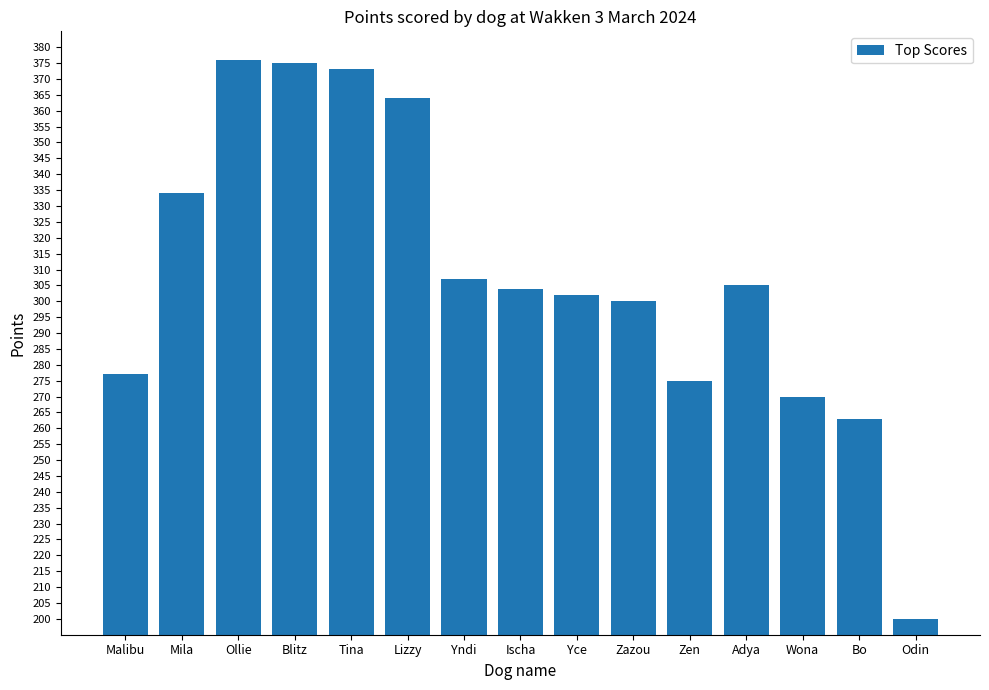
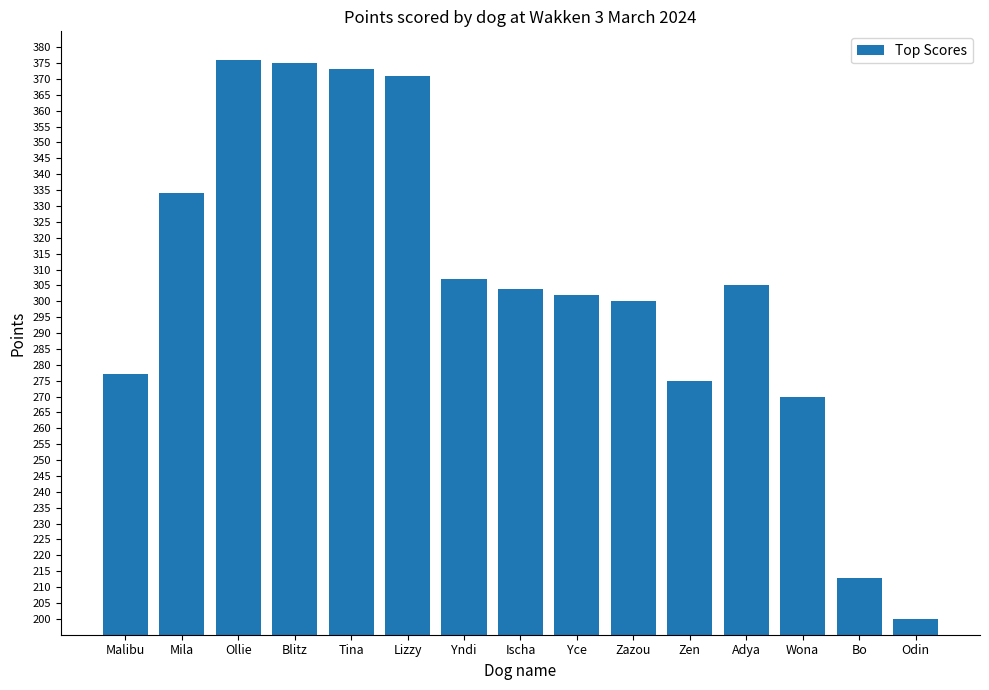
  {
    "Malibu": 277,
    "Mila": 334,
    "Ollie": 376,
    "Blitz": 375,
    "Tina": 373,
-   "Lizzy": 364,
+   "Lizzy": 371,
    "Yndi": 307,
    "Ischa": 304,
    "Yce": 302,
    "Zazou": 300,
    "Zen": 275,
    "Adya": 305,
    "Wona": 270,
-   "Bo": 263,
+   "Bo": 213,
    "Odin": 200
  }
